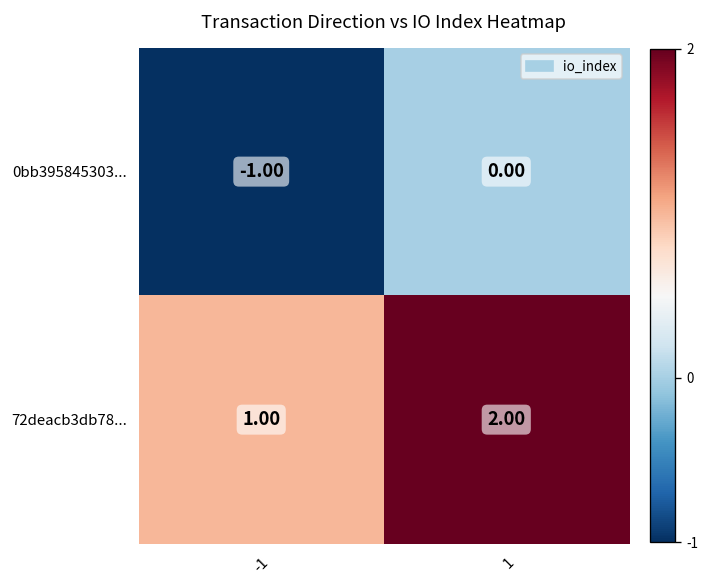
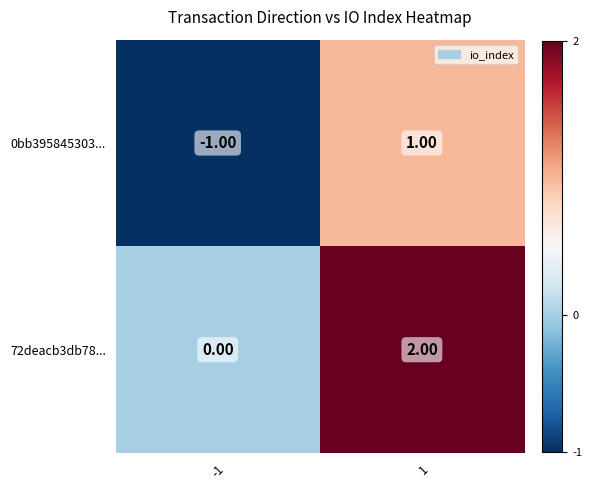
  {
    "0bb395845303...": {
-     "1": 0.00
+     "1": 1.00
    },
    "72deacb3db78...": {
-     "-1": 1.00
+     "-1": 0.00
    }
  }
